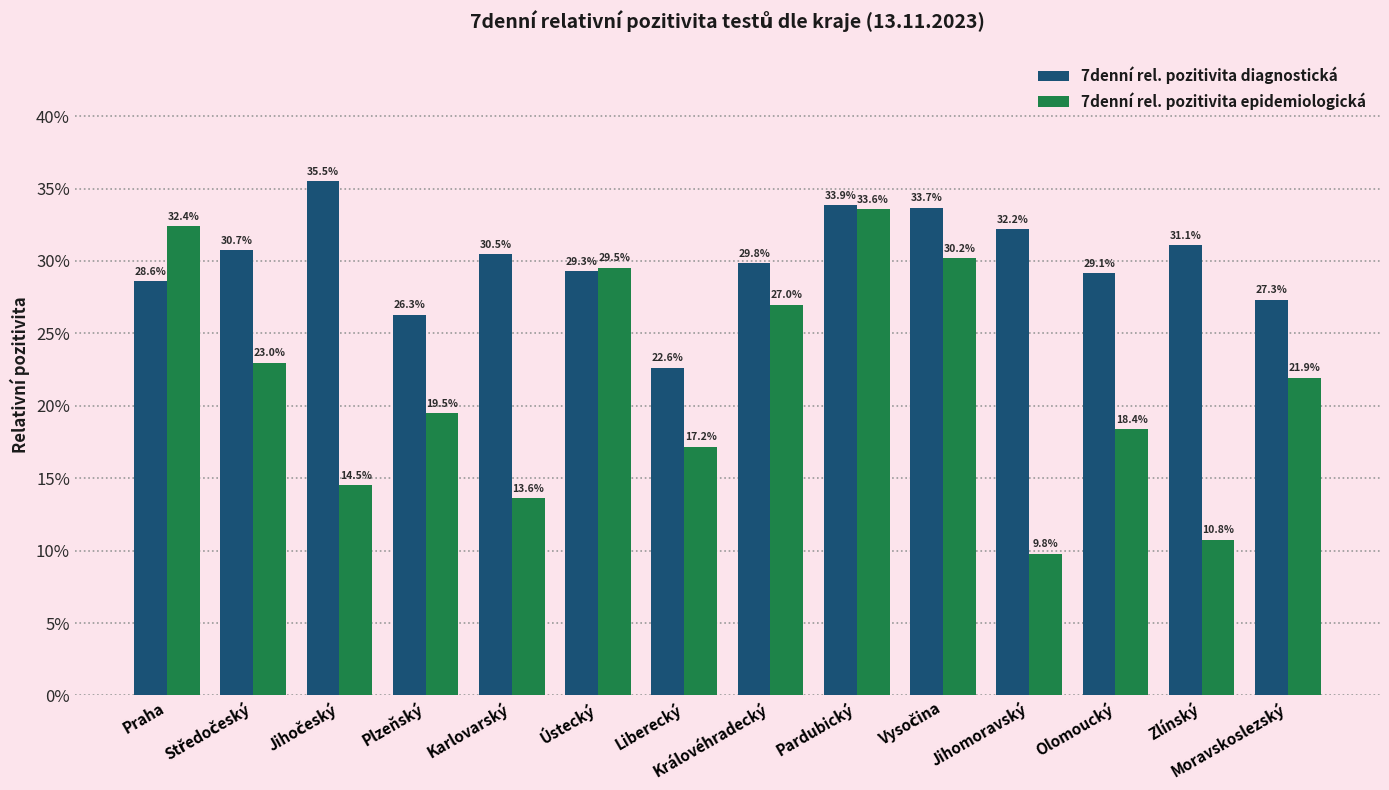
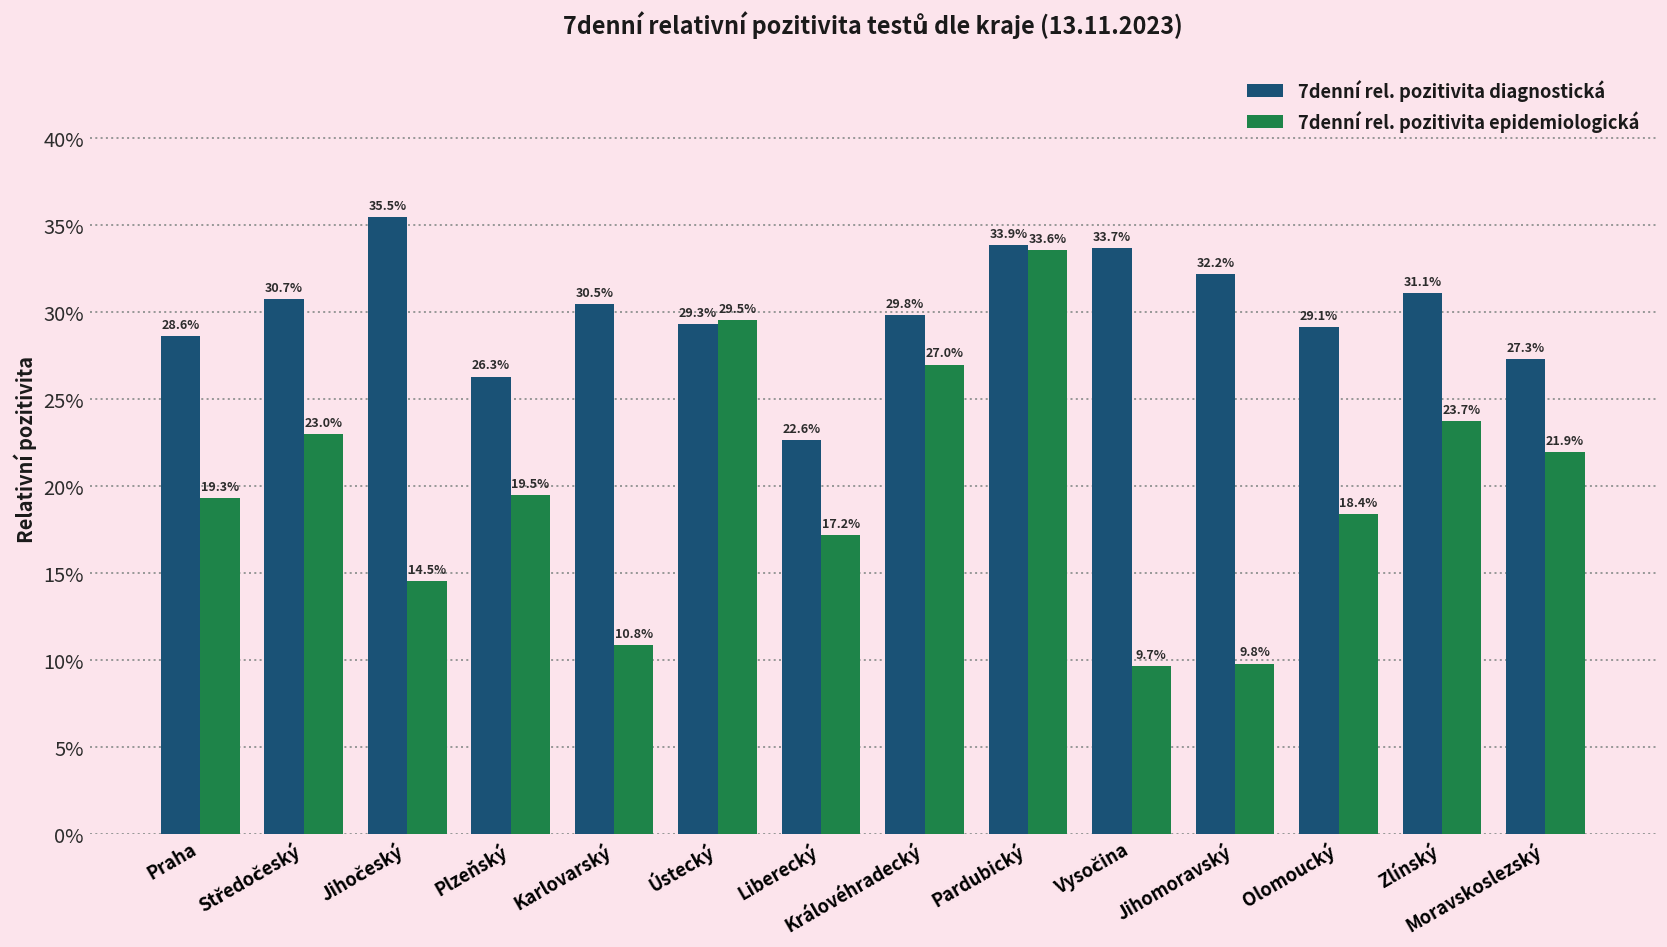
  {
    "7denní rel. pozitivita diagnostická": {
      "Praha": "28.6%",
      "Středočeský": "30.7%",
      "Jihočeský": "35.5%",
      "Plzeňský": "26.3%",
      "Karlovarský": "30.5%",
      "Ústecký": "29.3%",
      "Liberecký": "22.6%",
      "Královéhradecký": "29.8%",
      "Pardubický": "33.9%",
      "Vysočina": "33.7%",
      "Jihomoravský": "32.2%",
      "Olomoucký": "29.1%",
      "Zlínský": "31.1%",
      "Moravskoslezský": "27.3%"
    },
    "7denní rel. pozitivita epidemiologická": {
-     "Praha": "32.4%",
+     "Praha": "19.3%",
      "Středočeský": "23.0%",
      "Jihočeský": "14.5%",
      "Plzeňský": "19.5%",
-     "Karlovarský": "13.6%",
+     "Karlovarský": "10.8%",
      "Ústecký": "29.5%",
      "Liberecký": "17.2%",
      "Královéhradecký": "27.0%",
      "Pardubický": "33.6%",
-     "Vysočina": "30.2%",
+     "Vysočina": "9.7%",
      "Jihomoravský": "9.8%",
      "Olomoucký": "18.4%",
-     "Zlínský": "10.8%",
+     "Zlínský": "23.7%",
      "Moravskoslezský": "21.9%"
    }
  }
